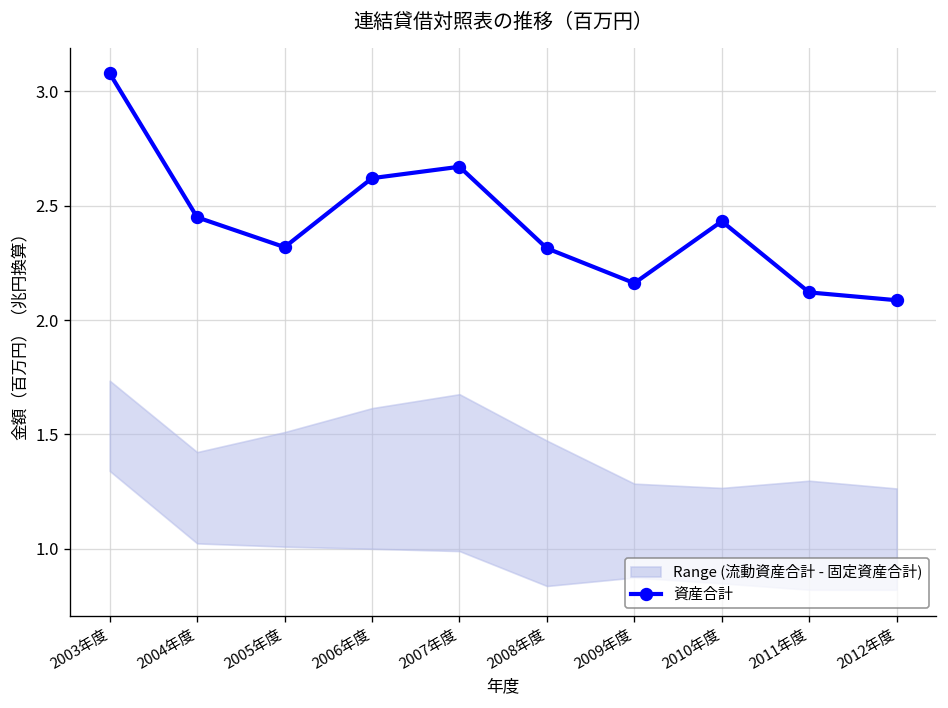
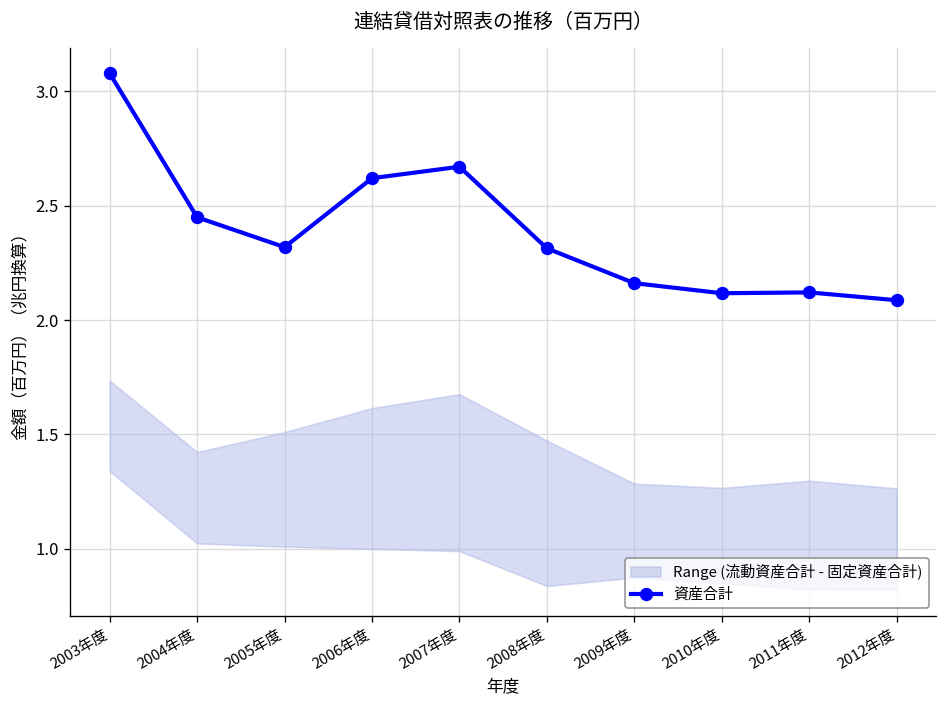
  {
    "資産合計": {
      "2003年度": 3.08,
      "2004年度": 2.45,
      "2005年度": 2.32,
      "2006年度": 2.62,
      "2007年度": 2.67,
      "2008年度": 2.31,
      "2009年度": 2.16,
-     "2010年度": 2.43,
+     "2010年度": 2.12,
      "2011年度": 2.12,
      "2012年度": 2.09
    }
  }
